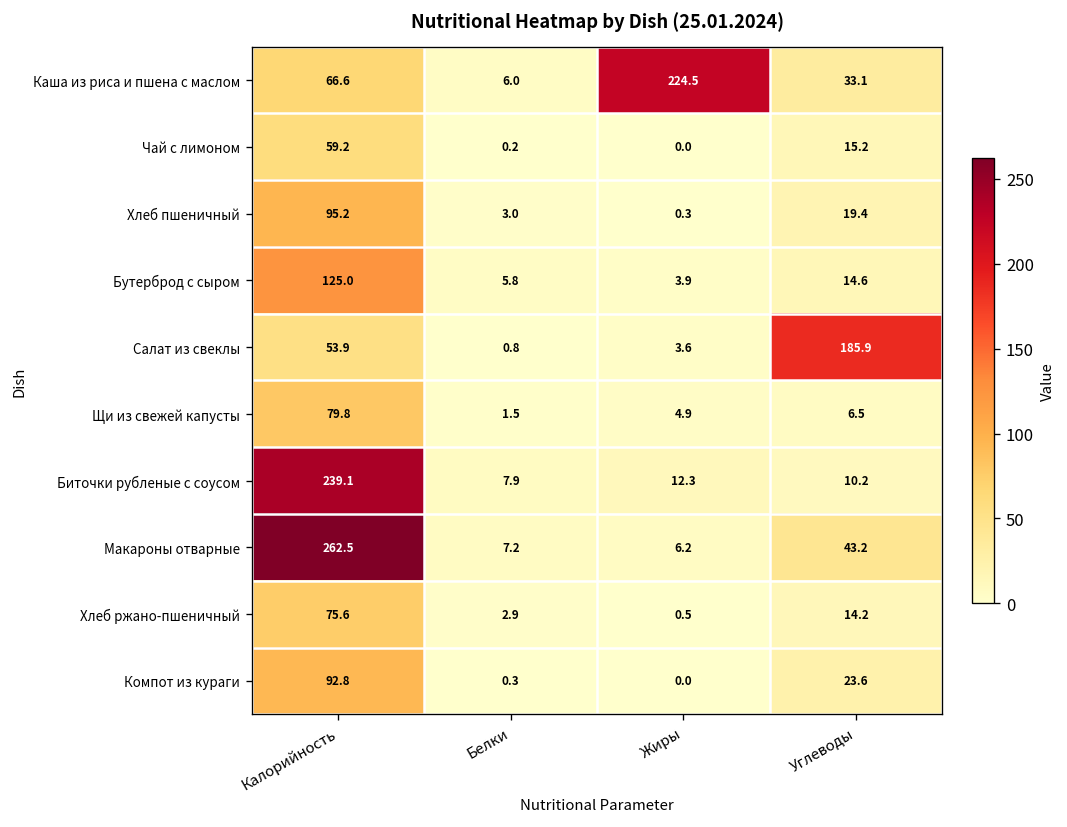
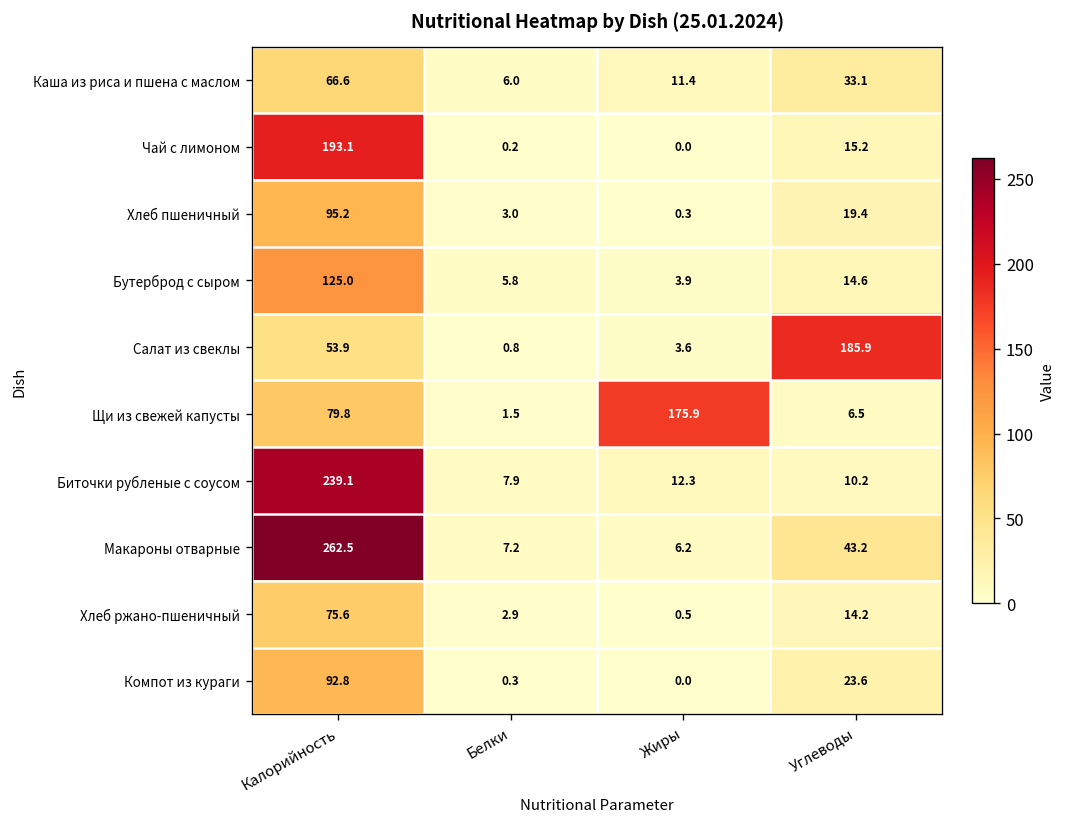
  {
    "Каша из риса и пшена с маслом": {
      "Калорийность": 66.6,
      "Белки": 6.0,
-     "Жиры": 224.5,
+     "Жиры": 11.4,
      "Углеводы": 33.1
    },
    "Чай с лимоном": {
-     "Калорийность": 59.2,
+     "Калорийность": 193.1,
      "Белки": 0.2,
      "Жиры": 0.0,
      "Углеводы": 15.2
    },
    "Хлеб пшеничный": {
      "Калорийность": 95.2,
      "Белки": 3.0,
      "Жиры": 0.3,
      "Углеводы": 19.4
    },
    "Бутерброд с сыром": {
      "Калорийность": 125.0,
      "Белки": 5.8,
      "Жиры": 3.9,
      "Углеводы": 14.6
    },
    "Салат из свеклы": {
      "Калорийность": 53.9,
      "Белки": 0.8,
      "Жиры": 3.6,
      "Углеводы": 185.9
    },
    "Щи из свежей капусты": {
      "Калорийность": 79.8,
      "Белки": 1.5,
-     "Жиры": 4.9,
+     "Жиры": 175.9,
      "Углеводы": 6.5
    },
    "Биточки рубленые с соусом": {
      "Калорийность": 239.1,
      "Белки": 7.9,
      "Жиры": 12.3,
      "Углеводы": 10.2
    },
    "Макароны отварные": {
      "Калорийность": 262.5,
      "Белки": 7.2,
      "Жиры": 6.2,
      "Углеводы": 43.2
    },
    "Хлеб ржано-пшеничный": {
      "Калорийность": 75.6,
      "Белки": 2.9,
      "Жиры": 0.5,
      "Углеводы": 14.2
    },
    "Компот из кураги": {
      "Калорийность": 92.8,
      "Белки": 0.3,
      "Жиры": 0.0,
      "Углеводы": 23.6
    }
  }
